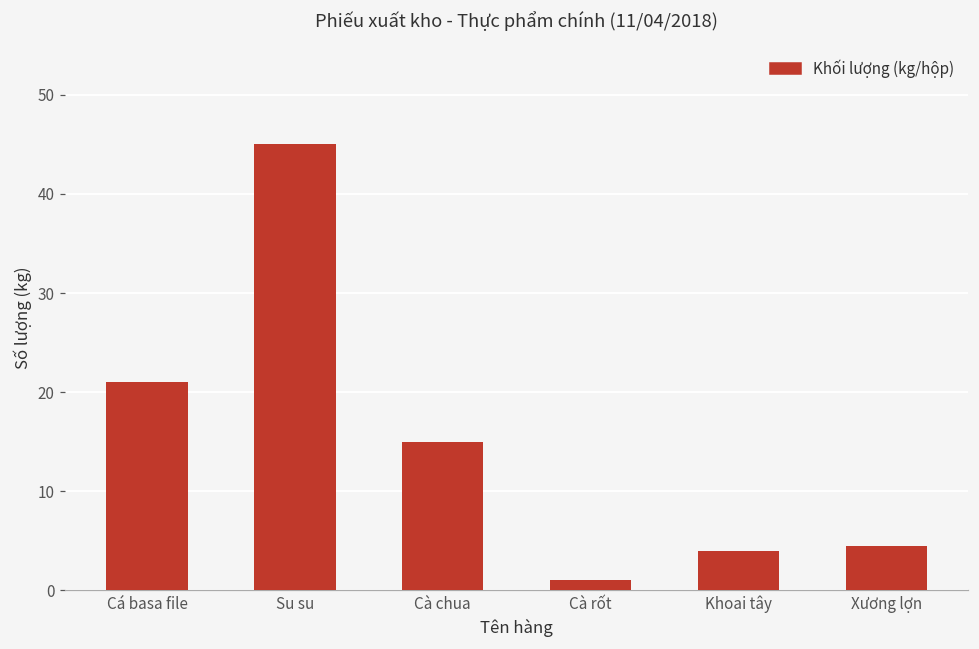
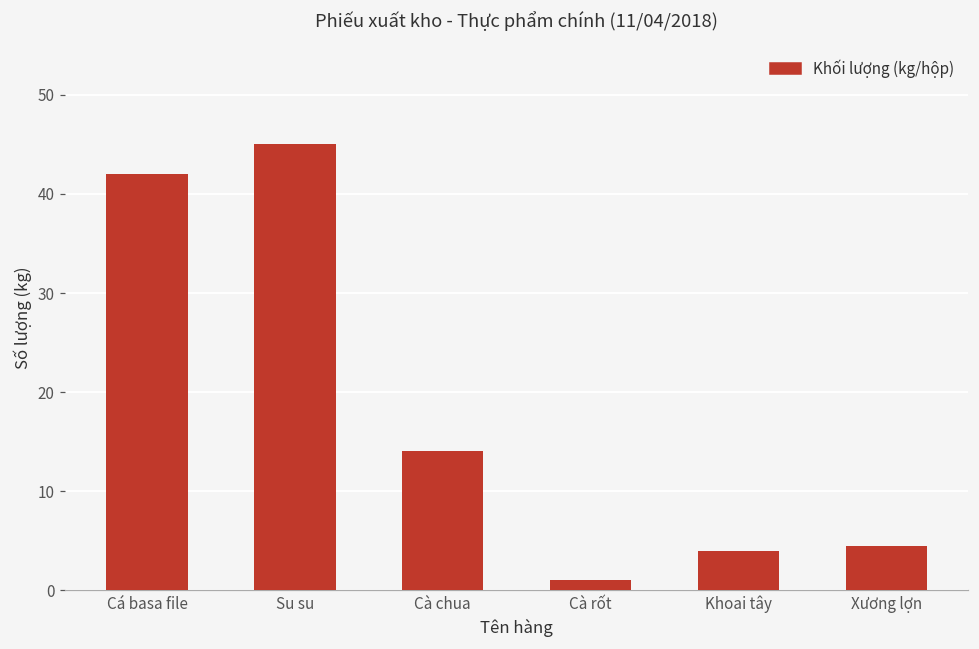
  {
-   "Cá basa file": 21,
+   "Cá basa file": 42,
    "Su su": 45,
-   "Cà chua": 15,
+   "Cà chua": 14,
    "Cà rốt": 1,
    "Khoai tây": 4,
    "Xương lợn": 5
  }
